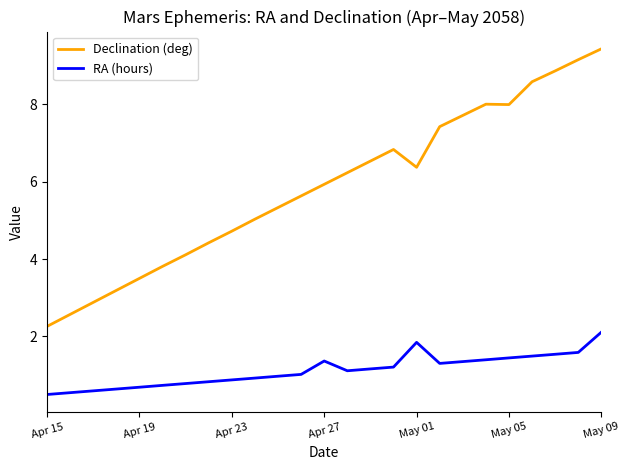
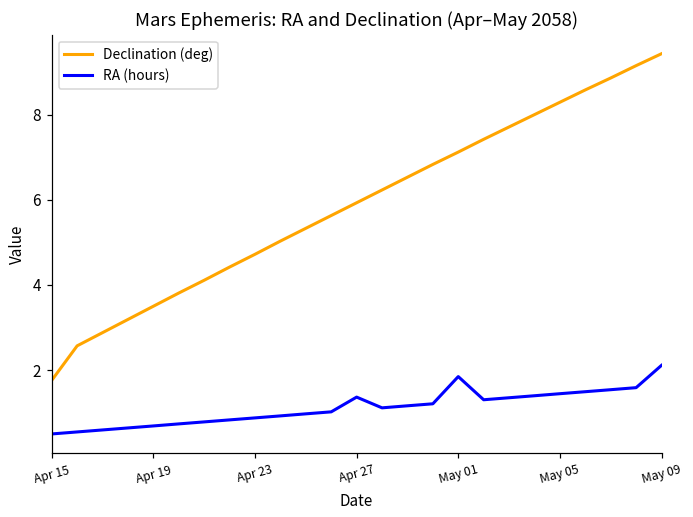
  {
    "Declination (deg)": {
-     "Apr 15": 2.3,
+     "Apr 15": 1.8,
      "Apr 19": 3.5,
      "Apr 23": 4.7,
      "Apr 27": 5.9,
-     "May 01": 6.4,
-     "May 05": 8.0,
+     "May 01": 7.1,
+     "May 05": 8.3,
      "May 09": 9.4
    },
    "RA (hours)": {
      "Apr 15": 0.5,
      "Apr 19": 0.7,
      "Apr 23": 0.9,
      "Apr 27": 1.4,
      "May 01": 1.8,
      "May 05": 1.4,
      "May 09": 2.1
    }
  }
